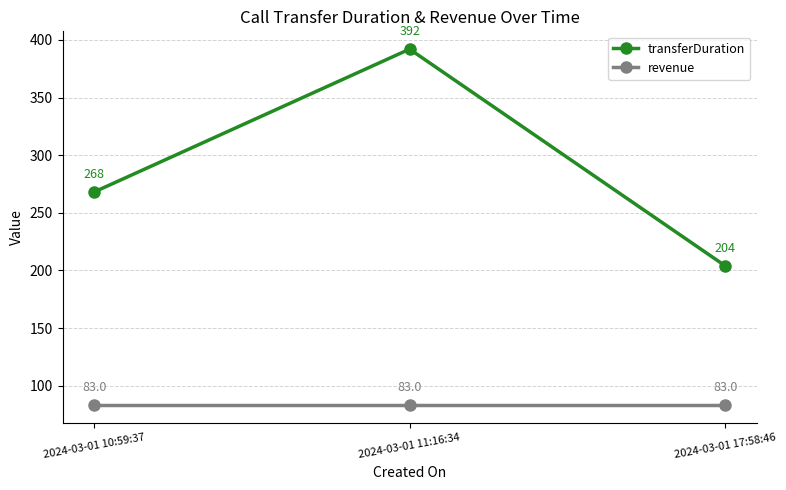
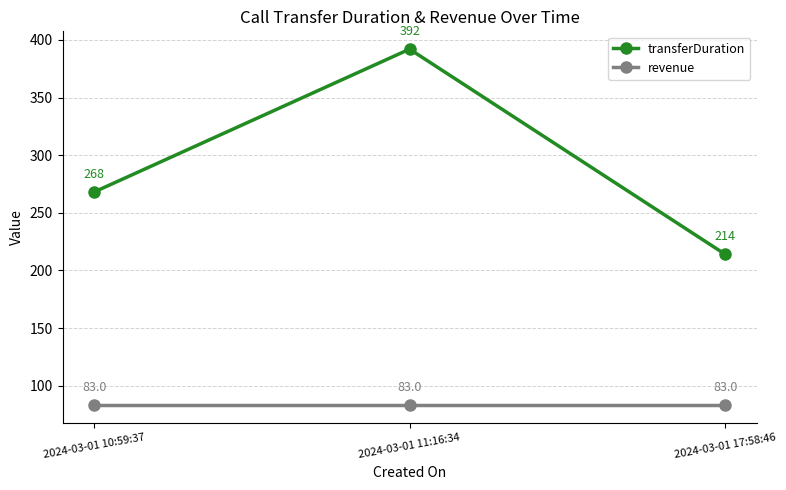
  {
    "transferDuration": {
      "2024-03-01 10:59:37": 268,
      "2024-03-01 11:16:34": 392,
-     "2024-03-01 17:58:46": 204
+     "2024-03-01 17:58:46": 214
    },
    "revenue": {
      "2024-03-01 10:59:37": 83.0,
      "2024-03-01 11:16:34": 83.0,
      "2024-03-01 17:58:46": 83.0
    }
  }
